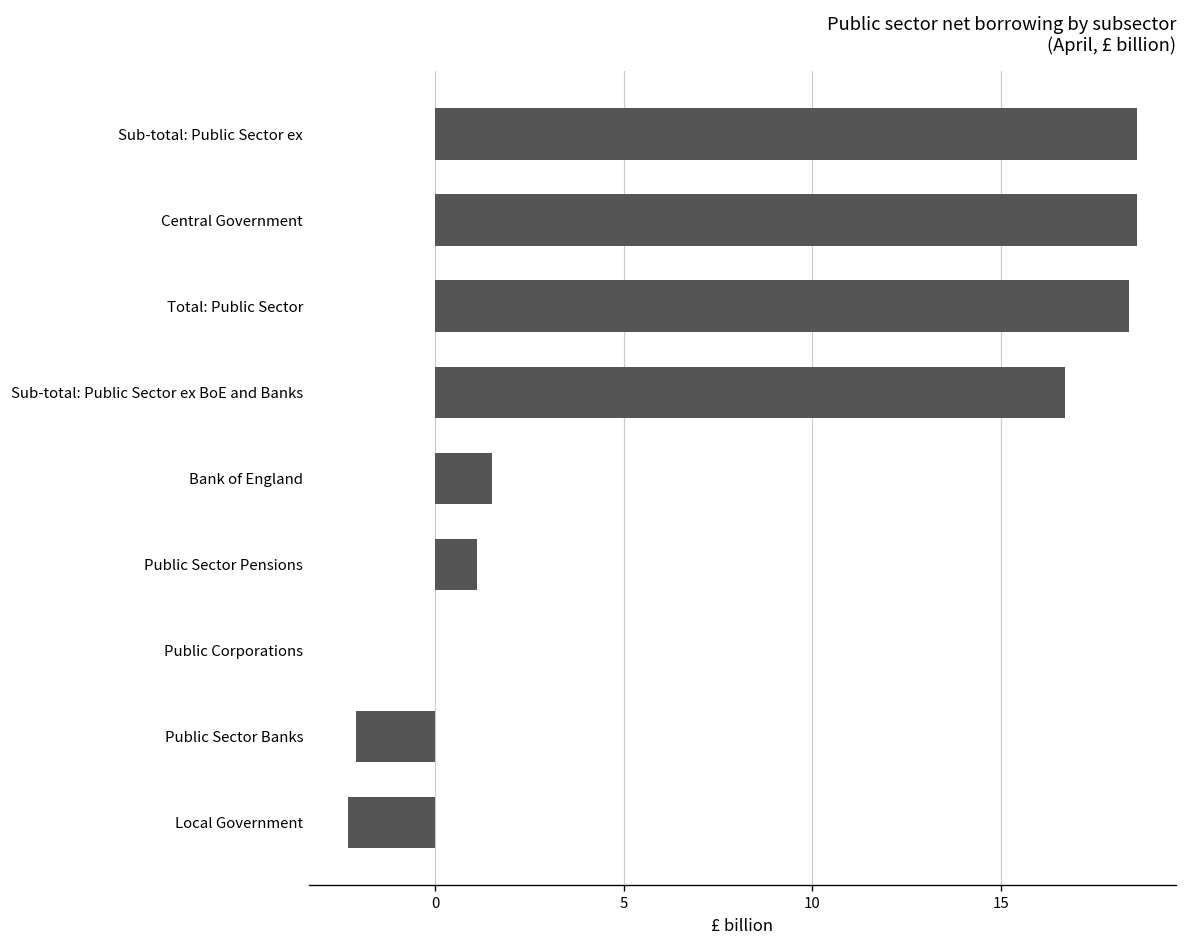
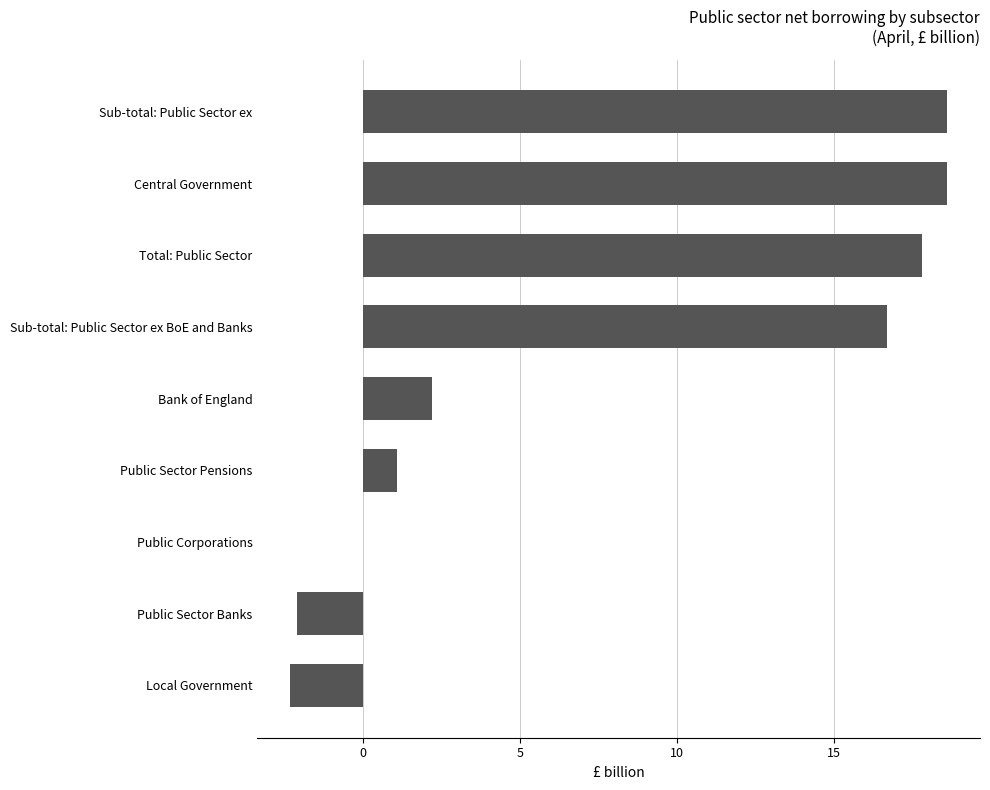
  {
    "Sub-total: Public Sector ex": 18.6,
    "Central Government": 18.6,
-   "Total: Public Sector": 18.4,
+   "Total: Public Sector": 17.8,
    "Sub-total: Public Sector ex BoE and Banks": 16.7,
-   "Bank of England": 1.5,
+   "Bank of England": 2.2,
    "Public Sector Pensions": 1.1,
    "Public Corporations": 0.0,
    "Public Sector Banks": -2.1,
    "Local Government": -2.3
  }
